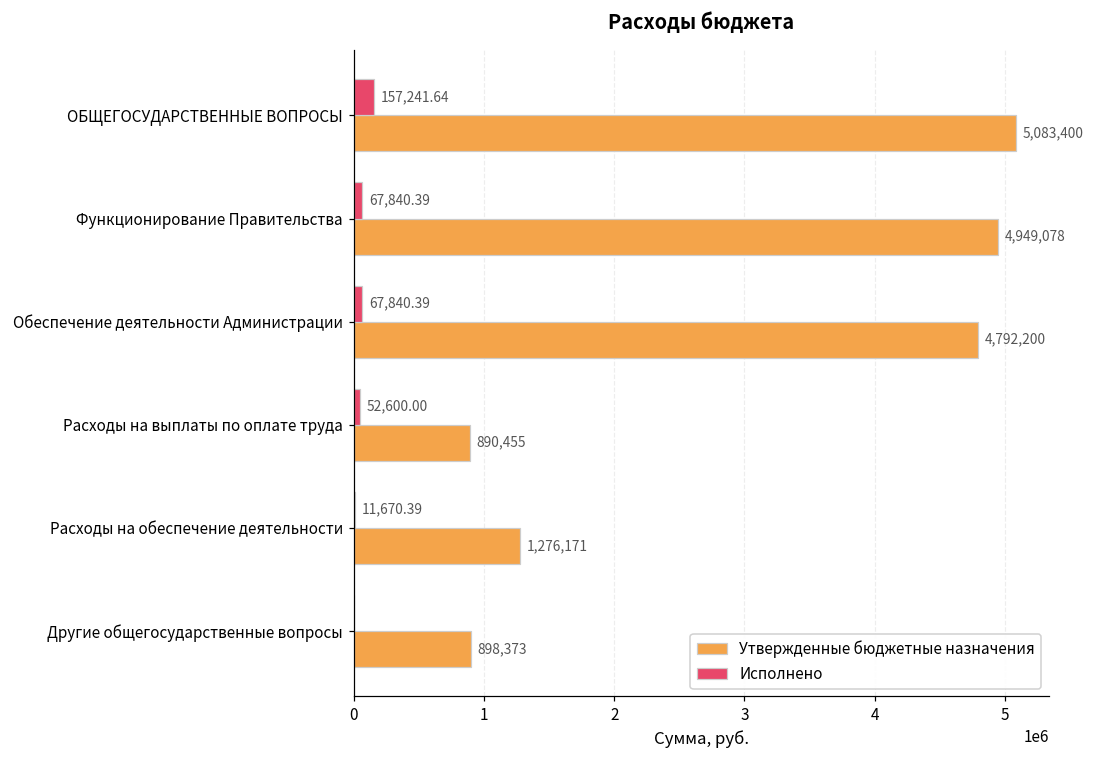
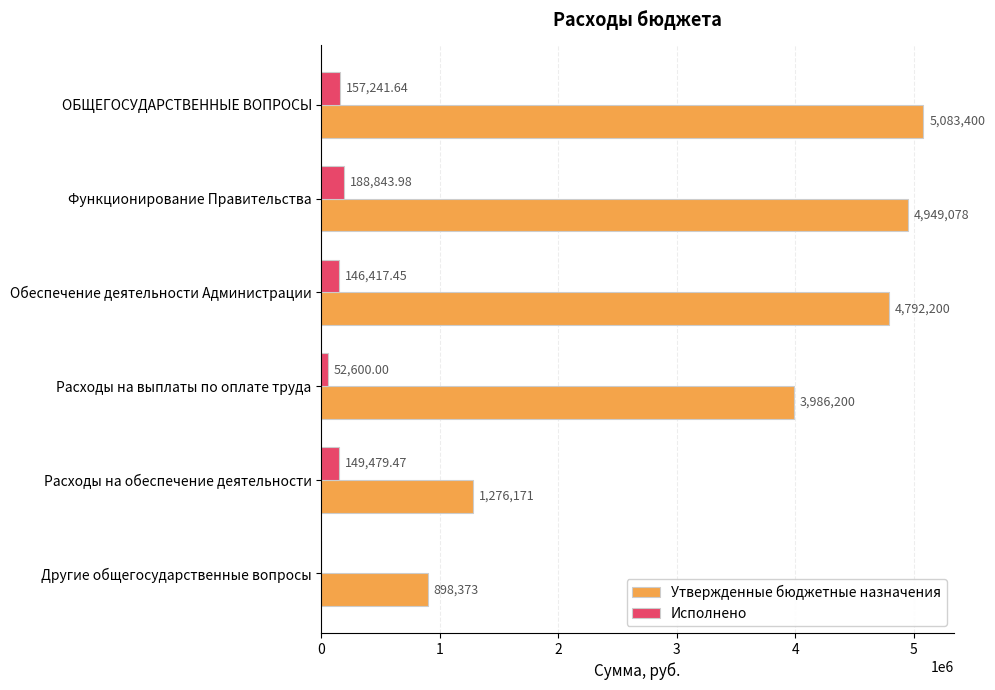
  {
    "Утвержденные бюджетные назначения": {
      "ОБЩЕГОСУДАРСТВЕННЫЕ ВОПРОСЫ": "5,083,400",
      "Функционирование Правительства": "4,949,078",
      "Обеспечение деятельности Администрации": "4,792,200",
-     "Расходы на выплаты по оплате труда": "890,455",
+     "Расходы на выплаты по оплате труда": "3,986,200",
      "Расходы на обеспечение деятельности": "1,276,171",
      "Другие общегосударственные вопросы": "898,373"
    },
    "Исполнено": {
      "ОБЩЕГОСУДАРСТВЕННЫЕ ВОПРОСЫ": "157,241.64",
-     "Функционирование Правительства": "67,840.39",
-     "Обеспечение деятельности Администрации": "67,840.39",
+     "Функционирование Правительства": "188,843.98",
+     "Обеспечение деятельности Администрации": "146,417.45",
      "Расходы на выплаты по оплате труда": "52,600.00",
-     "Расходы на обеспечение деятельности": "11,670.39"
+     "Расходы на обеспечение деятельности": "149,479.47"
    }
  }
